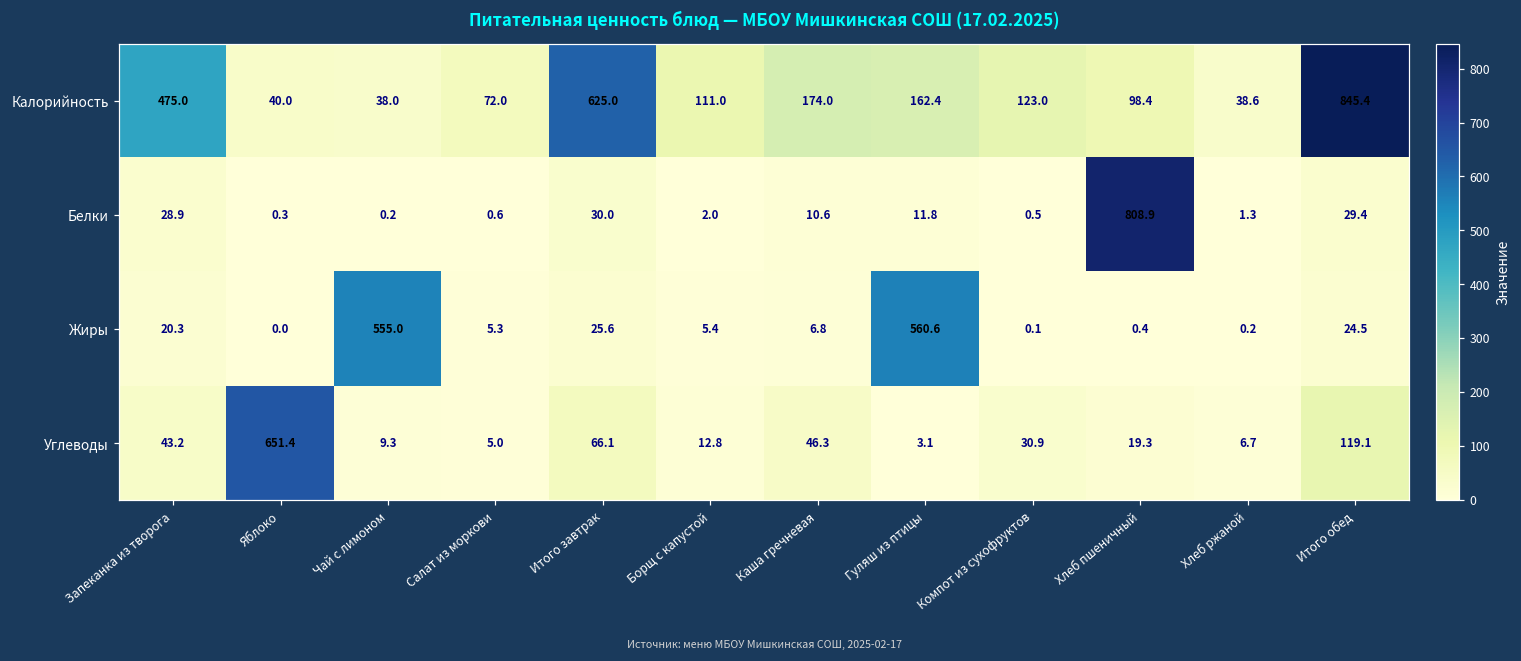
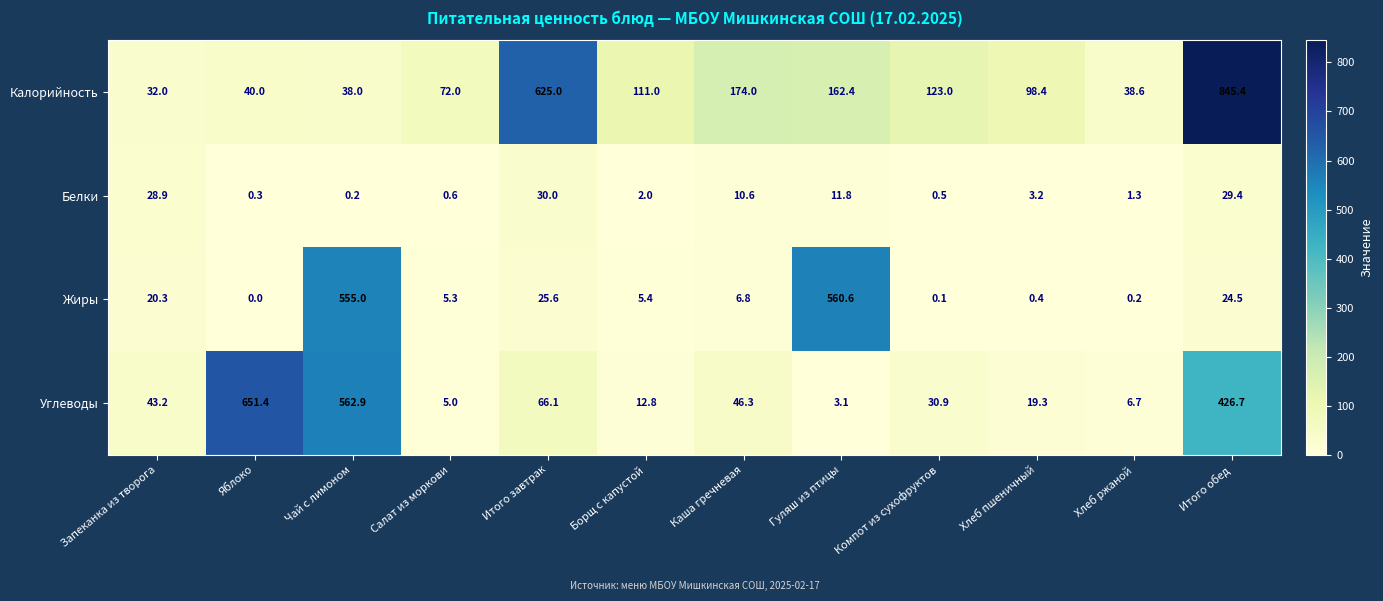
  {
    "Калорийность": {
-     "Запеканка из творога": 475.0,
+     "Запеканка из творога": 32.0,
      "Яблоко": 40.0,
      "Чай с лимоном": 38.0,
      "Салат из моркови": 72.0,
      "Итого завтрак": 625.0,
      "Борщ с капустой": 111.0,
      "Каша гречневая": 174.0,
      "Гуляш из птицы": 162.4,
      "Компот из сухофруктов": 123.0,
      "Хлеб пшеничный": 98.4,
      "Хлеб ржаной": 38.6,
      "Итого обед": 845.4
    },
    "Белки": {
      "Запеканка из творога": 28.9,
      "Яблоко": 0.3,
      "Чай с лимоном": 0.2,
      "Салат из моркови": 0.6,
      "Итого завтрак": 30.0,
      "Борщ с капустой": 2.0,
      "Каша гречневая": 10.6,
      "Гуляш из птицы": 11.8,
      "Компот из сухофруктов": 0.5,
-     "Хлеб пшеничный": 808.9,
+     "Хлеб пшеничный": 3.2,
      "Хлеб ржаной": 1.3,
      "Итого обед": 29.4
    },
    "Жиры": {
      "Запеканка из творога": 20.3,
      "Яблоко": 0.0,
      "Чай с лимоном": 555.0,
      "Салат из моркови": 5.3,
      "Итого завтрак": 25.6,
      "Борщ с капустой": 5.4,
      "Каша гречневая": 6.8,
      "Гуляш из птицы": 560.6,
      "Компот из сухофруктов": 0.1,
      "Хлеб пшеничный": 0.4,
      "Хлеб ржаной": 0.2,
      "Итого обед": 24.5
    },
    "Углеводы": {
      "Запеканка из творога": 43.2,
      "Яблоко": 651.4,
-     "Чай с лимоном": 9.3,
+     "Чай с лимоном": 562.9,
      "Салат из моркови": 5.0,
      "Итого завтрак": 66.1,
      "Борщ с капустой": 12.8,
      "Каша гречневая": 46.3,
      "Гуляш из птицы": 3.1,
      "Компот из сухофруктов": 30.9,
      "Хлеб пшеничный": 19.3,
      "Хлеб ржаной": 6.7,
-     "Итого обед": 119.1
+     "Итого обед": 426.7
    }
  }
